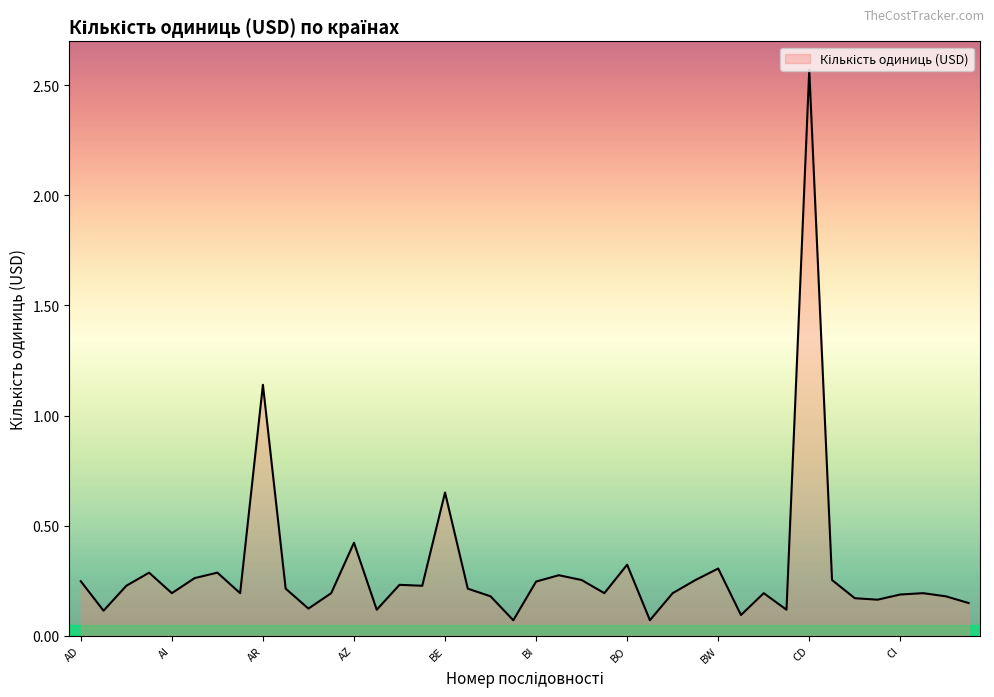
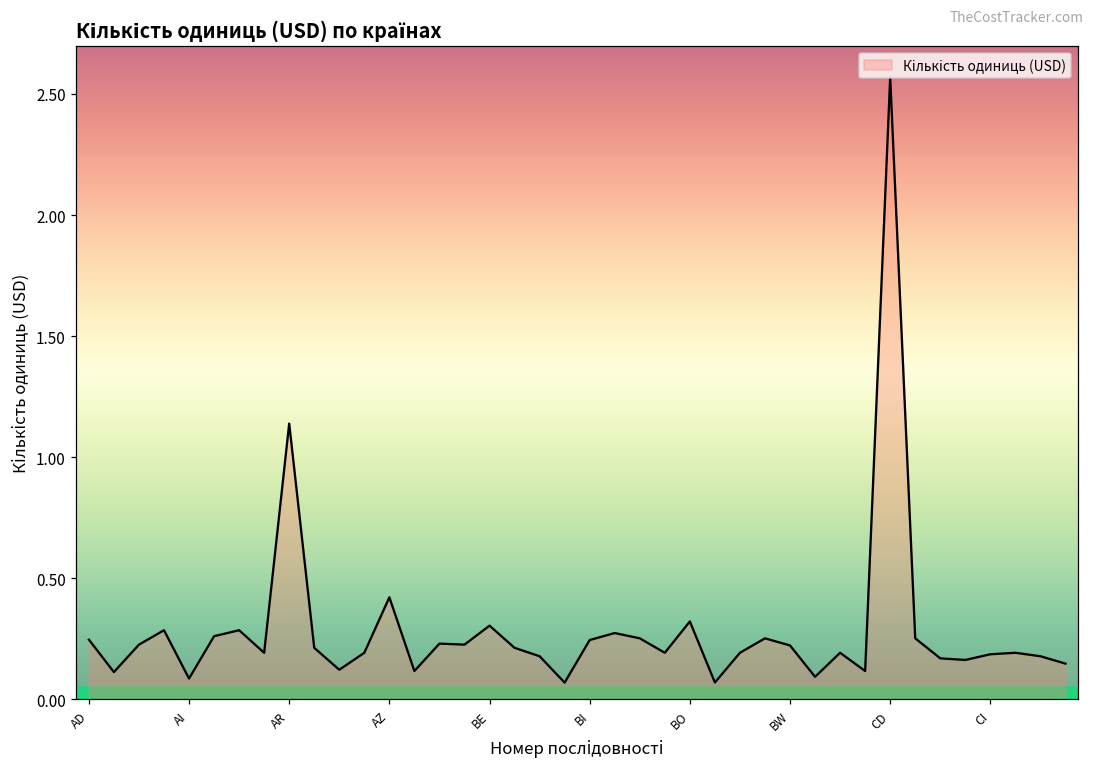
  {
    "AD": 0.25,
-   "AI": 0.19,
+   "AI": 0.09,
    "AR": 1.14,
    "AZ": 0.42,
-   "BE": 0.65,
+   "BE": 0.30,
    "BI": 0.25,
    "BO": 0.32,
-   "BW": 0.30,
+   "BW": 0.22,
    "CI": 0.19
  }
